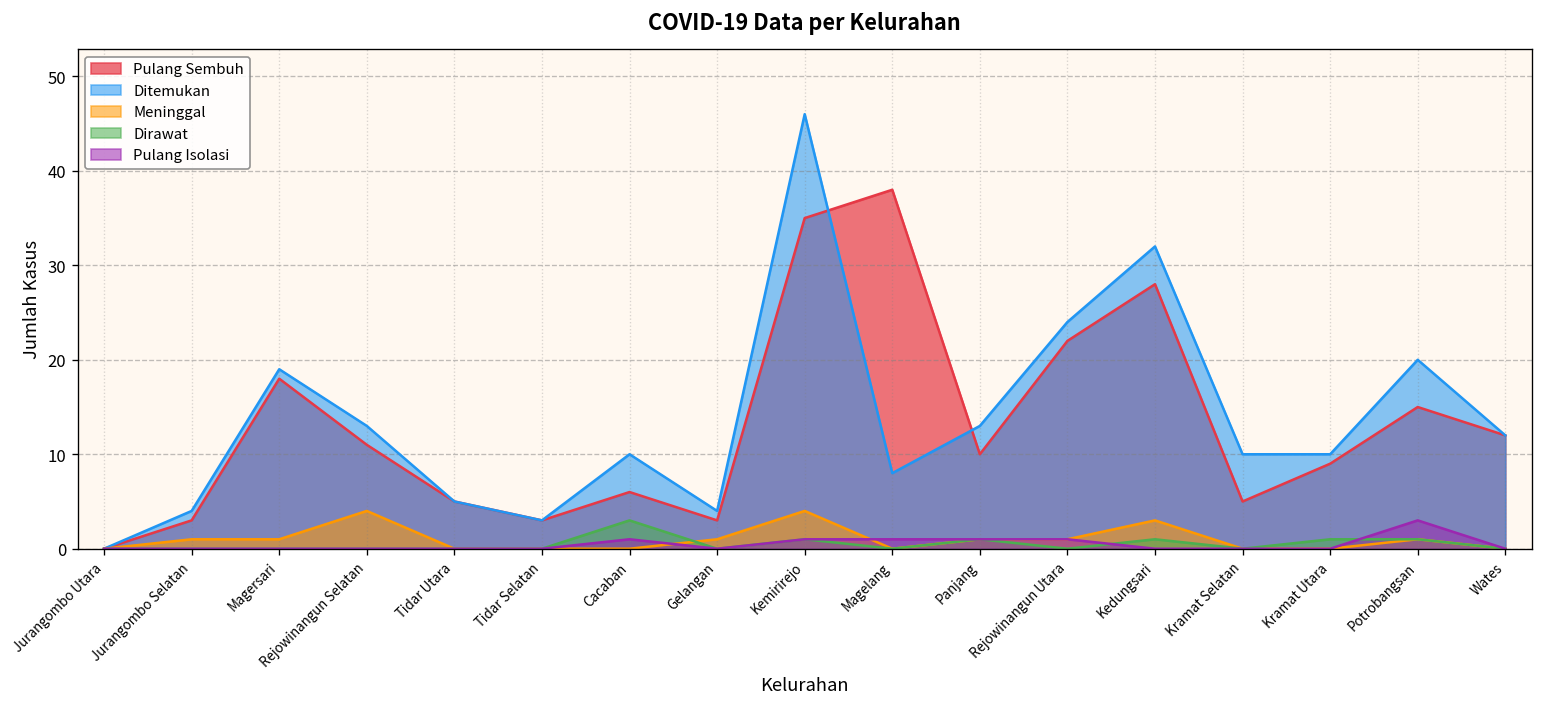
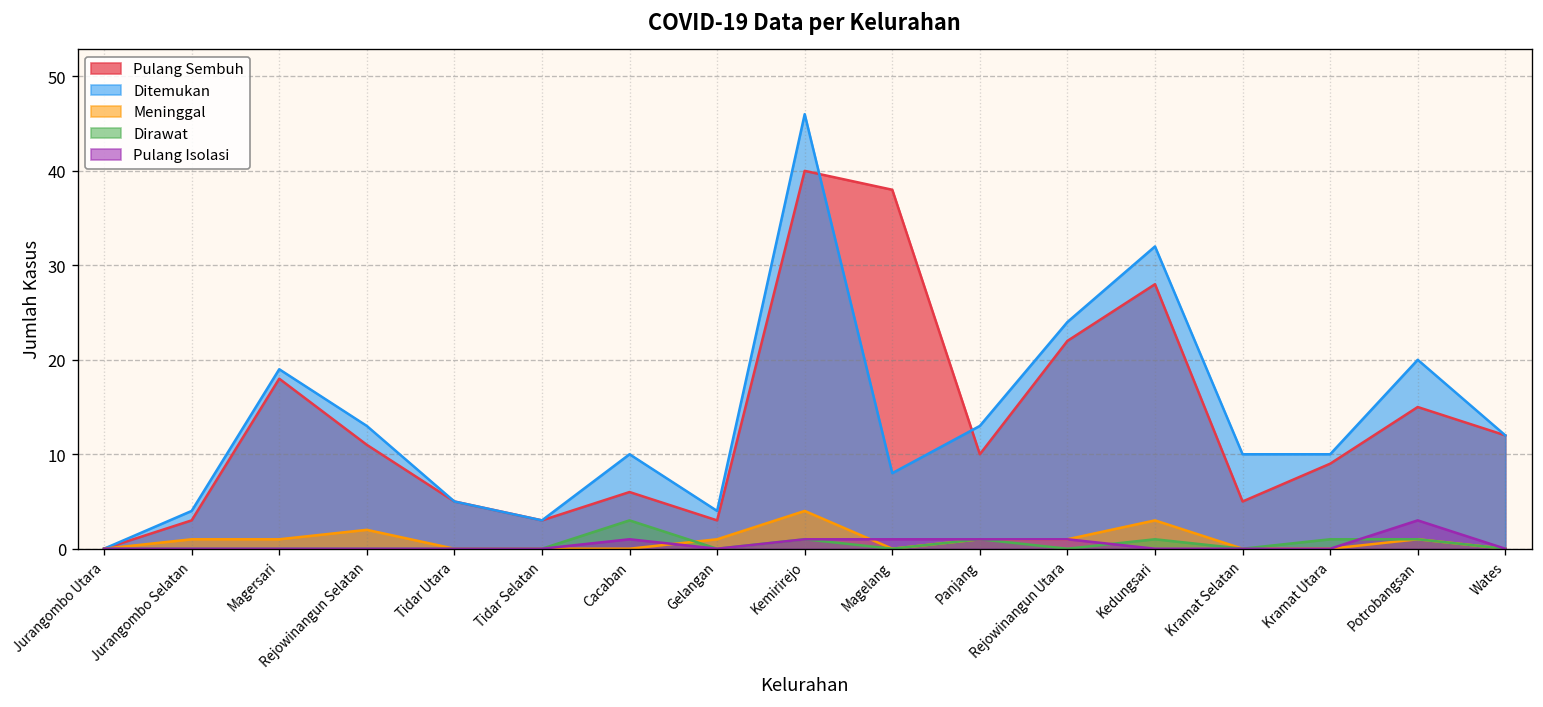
  {
    "Pulang Sembuh": {
      "Jurangombo Selatan": 3,
      "Magersari": 18,
      "Rejowinangun Selatan": 11,
      "Cacaban": 6,
      "Gelangan": 3,
-     "Kemirirejo": 35,
+     "Kemirirejo": 40,
      "Magelang": 38,
      "Panjang": 10,
      "Rejowinangun Utara": 22,
      "Kedungsari": 28,
      "Kramat Selatan": 5,
      "Kramat Utara": 9,
      "Potrobangsan": 15
    },
    "Ditemukan": {
      "Jurangombo Selatan": 4,
      "Magersari": 19,
      "Rejowinangun Selatan": 13,
      "Cacaban": 10,
      "Gelangan": 4,
      "Kemirirejo": 46,
      "Magelang": 8,
      "Panjang": 13,
      "Rejowinangun Utara": 24,
      "Kedungsari": 32,
      "Kramat Selatan": 10,
      "Kramat Utara": 10,
      "Potrobangsan": 20
    },
    "Meninggal": {
      "Jurangombo Selatan": 1,
      "Magersari": 1,
-     "Rejowinangun Selatan": 4,
+     "Rejowinangun Selatan": 2,
      "Cacaban": 0,
      "Gelangan": 1,
      "Kemirirejo": 4,
      "Kedungsari": 3
    },
    "Dirawat": {
      "Cacaban": 3,
      "Rejowinangun Utara": 0,
      "Kedungsari": 1,
      "Kramat Utara": 1
    },
    "Pulang Isolasi": {
      "Cacaban": 1,
      "Magelang": 1,
      "Kedungsari": 0,
      "Potrobangsan": 3
    }
  }
